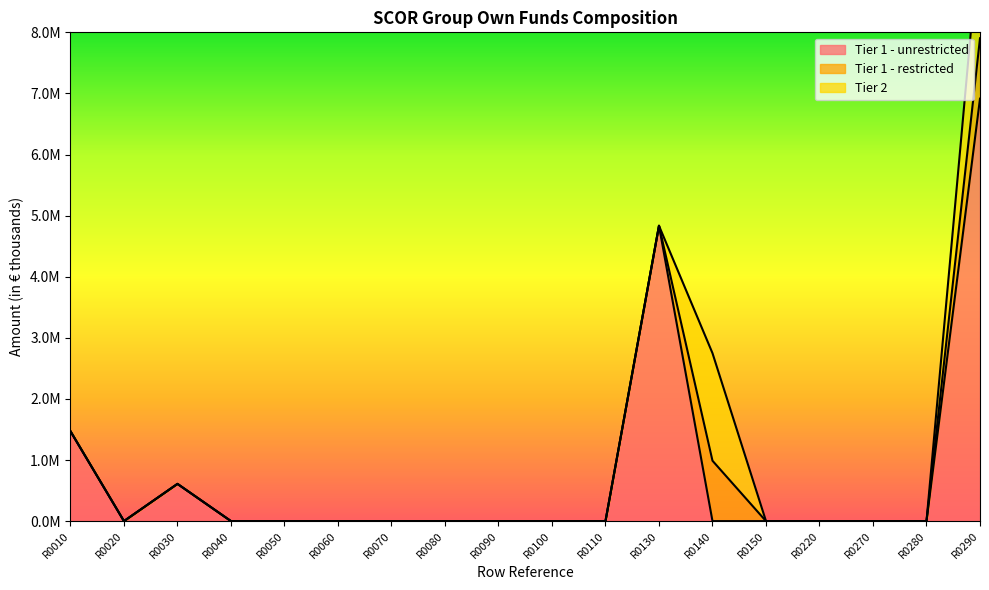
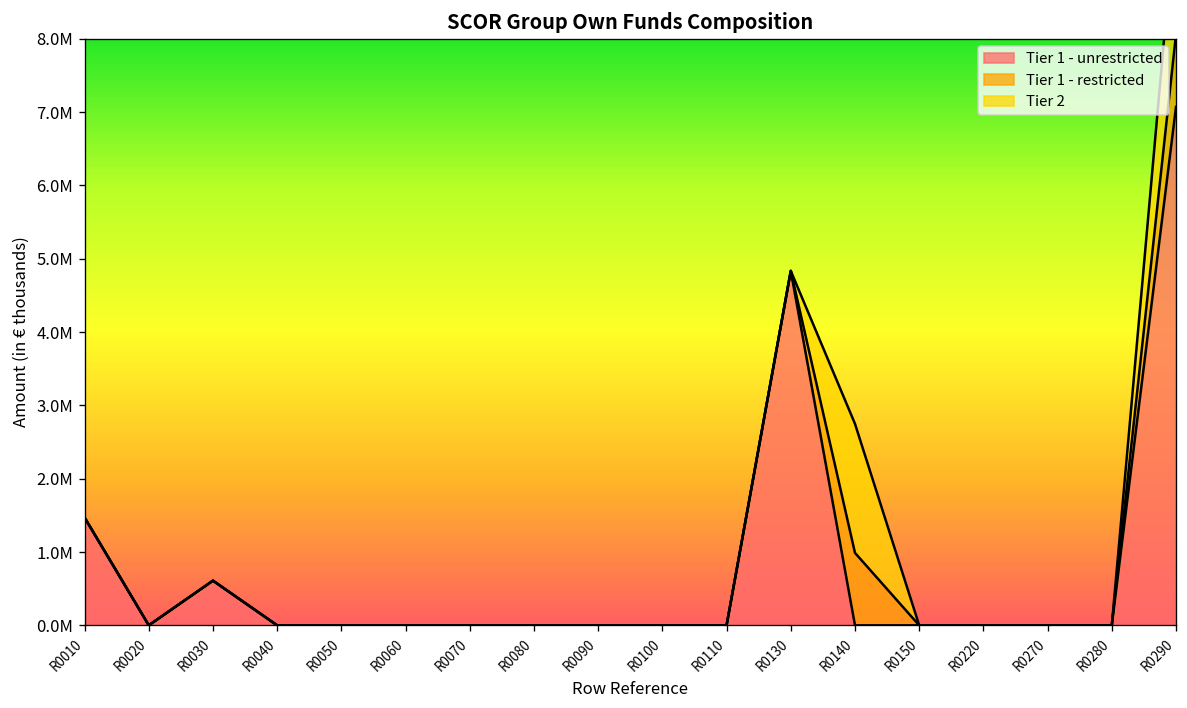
  {
    "Tier 1 - unrestricted": {
      "R0140": 0,
-     "R0290": 6900000
+     "R0290": 7100000
    }
  }
